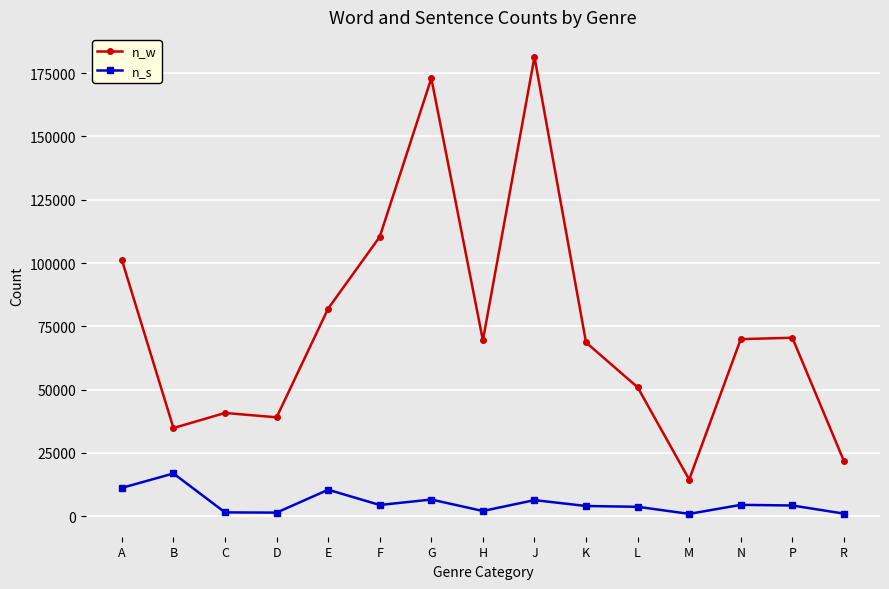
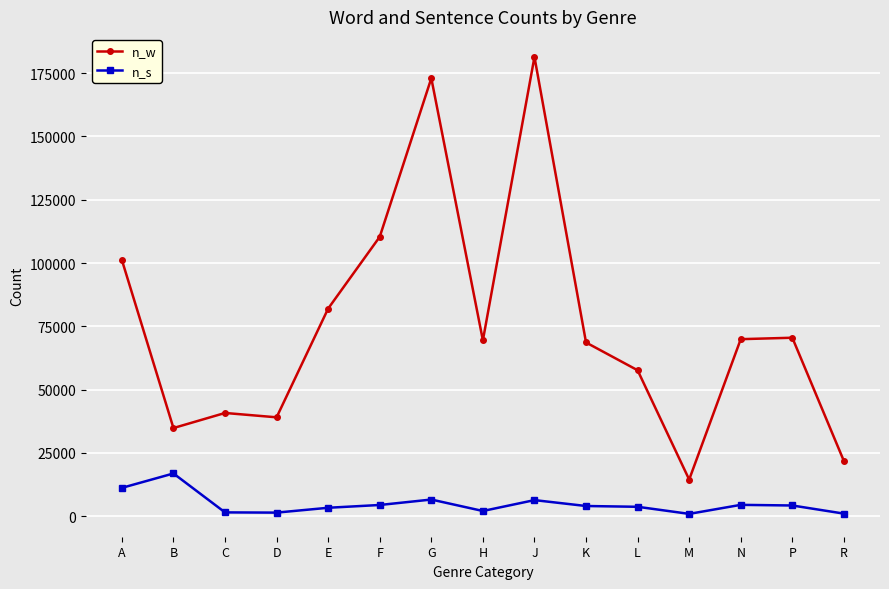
  {
    "n_w": {
      "A": 101000,
      "B": 35000,
      "C": 41000,
      "D": 39000,
      "E": 82000,
      "F": 110000,
      "G": 173000,
      "H": 69000,
      "J": 181000,
      "K": 69000,
-     "L": 51000,
+     "L": 58000,
      "M": 14000,
      "N": 70000,
      "P": 70000,
      "R": 22000
    },
    "n_s": {
      "A": 11000,
      "B": 17000,
      "C": 1000,
      "D": 1000,
-     "E": 10000,
+     "E": 3000,
      "F": 4000,
      "G": 7000,
      "H": 2000,
      "J": 6000,
      "K": 4000,
      "L": 4000,
      "M": 1000,
      "N": 4000,
      "P": 4000,
      "R": 1000
    }
  }
